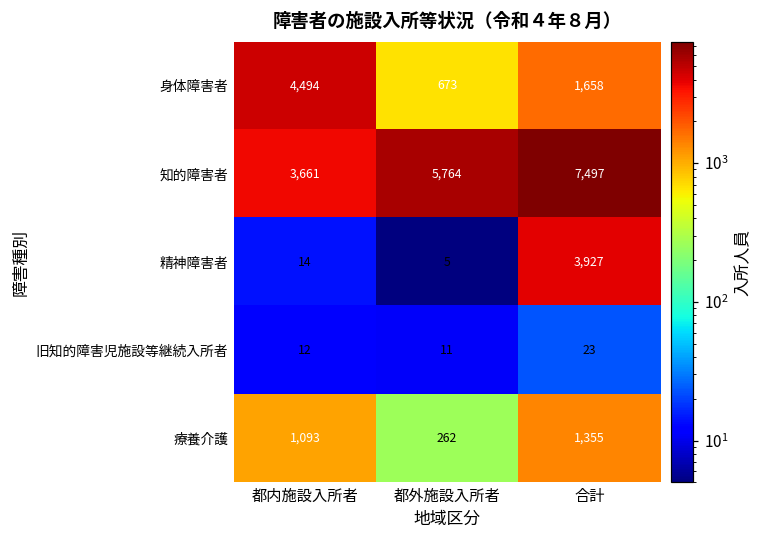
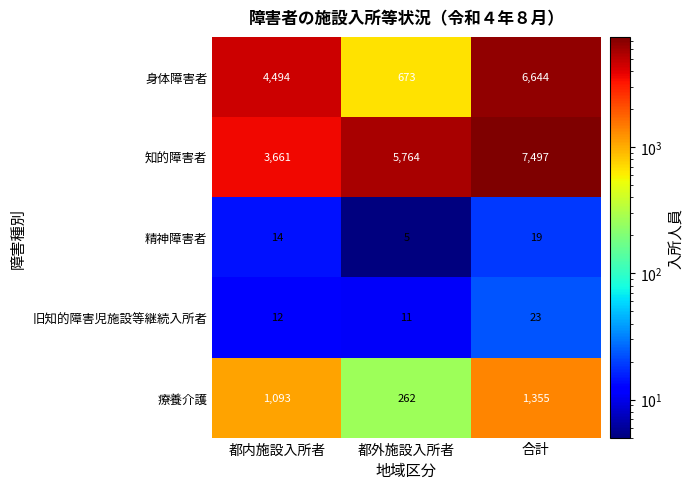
  {
    "身体障害者": {
      "都内施設入所者": "4,494",
      "都外施設入所者": "673",
-     "合計": "1,658"
+     "合計": "6,644"
    },
    "知的障害者": {
      "都内施設入所者": "3,661",
      "都外施設入所者": "5,764",
      "合計": "7,497"
    },
    "精神障害者": {
      "都内施設入所者": "14",
      "都外施設入所者": "5",
-     "合計": "3,927"
+     "合計": "19"
    },
    "旧知的障害児施設等継続入所者": {
      "都内施設入所者": "12",
      "都外施設入所者": "11",
      "合計": "23"
    },
    "療養介護": {
      "都内施設入所者": "1,093",
      "都外施設入所者": "262",
      "合計": "1,355"
    }
  }
